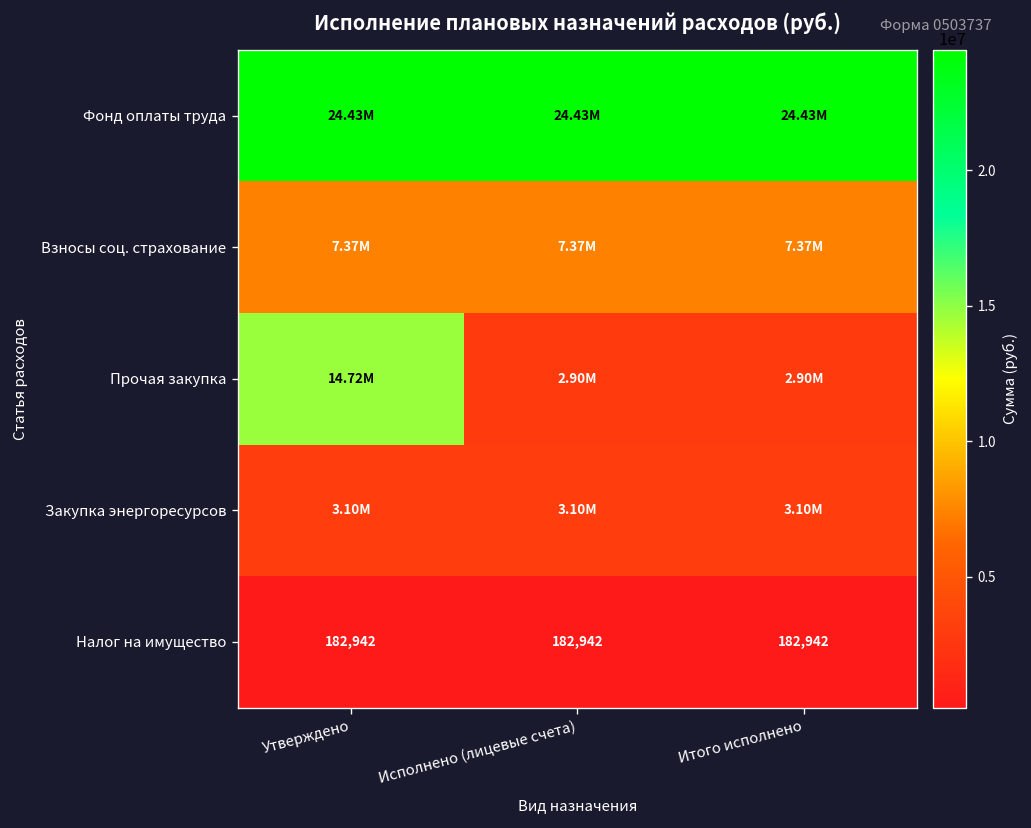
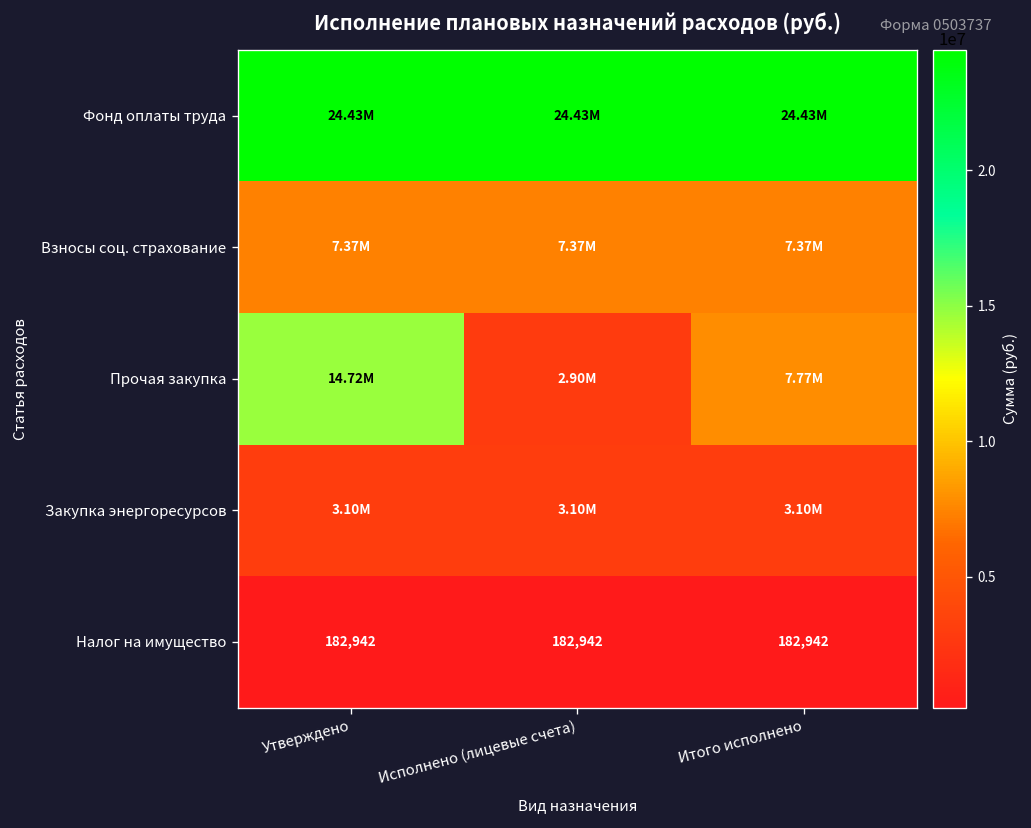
  {
    "Фонд оплаты труда": {
      "Утверждено": "24.43M",
      "Исполнено (лицевые счета)": "24.43M",
      "Итого исполнено": "24.43M"
    },
    "Взносы соц. страхование": {
      "Утверждено": "7.37M",
      "Исполнено (лицевые счета)": "7.37M",
      "Итого исполнено": "7.37M"
    },
    "Прочая закупка": {
      "Утверждено": "14.72M",
      "Исполнено (лицевые счета)": "2.90M",
-     "Итого исполнено": "2.90M"
+     "Итого исполнено": "7.77M"
    },
    "Закупка энергоресурсов": {
      "Утверждено": "3.10M",
      "Исполнено (лицевые счета)": "3.10M",
      "Итого исполнено": "3.10M"
    },
    "Налог на имущество": {
      "Утверждено": "182,942",
      "Исполнено (лицевые счета)": "182,942",
      "Итого исполнено": "182,942"
    }
  }
